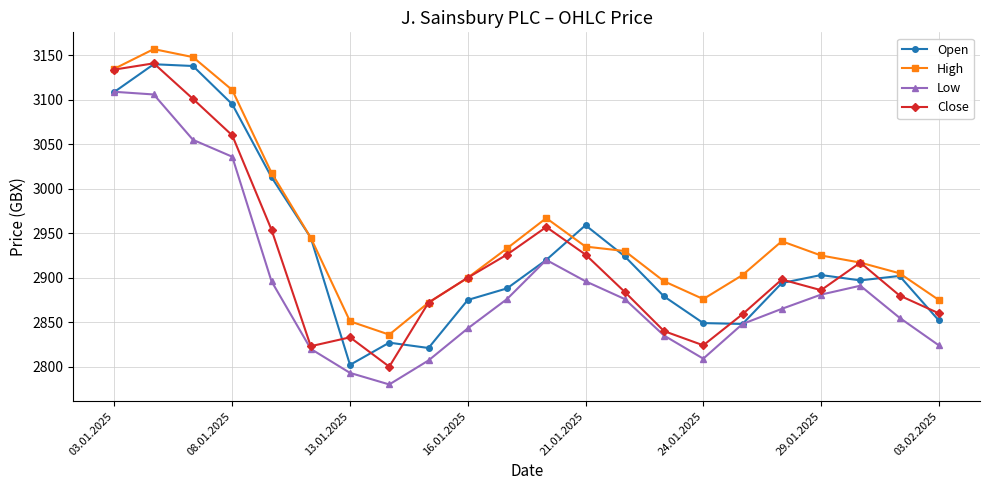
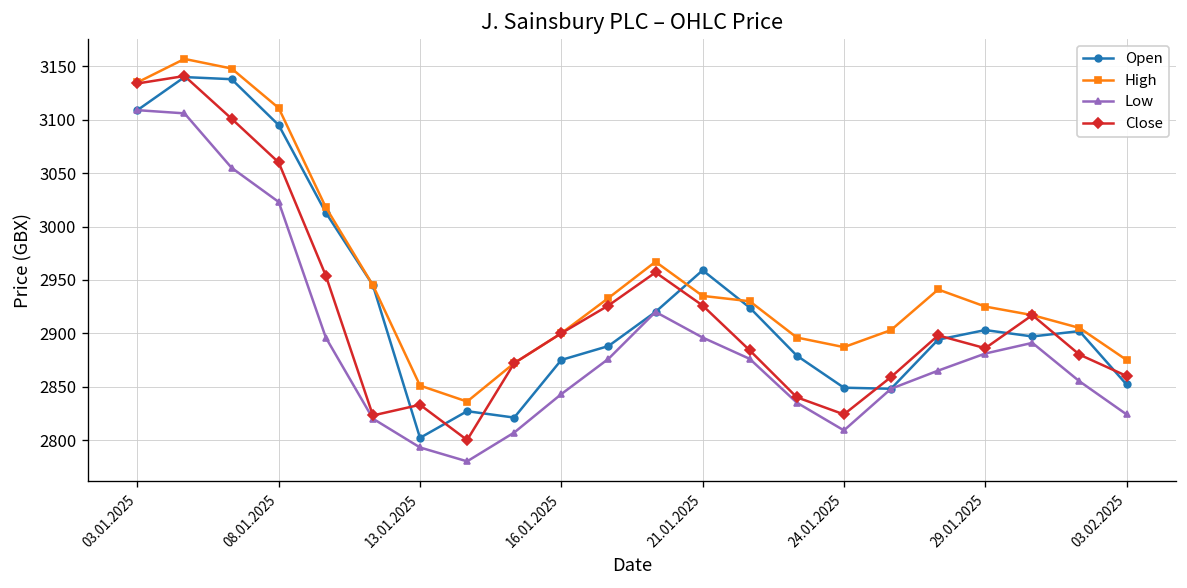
  {
    "Open": {
      "08.01.2025": 3100,
      "13.01.2025": 2800,
      "16.01.2025": 2880,
      "21.01.2025": 2960,
      "24.01.2025": 2850,
      "29.01.2025": 2900,
      "03.02.2025": 2850
    },
    "High": {
      "08.01.2025": 3110,
      "13.01.2025": 2850,
      "21.01.2025": 2940,
-     "24.01.2025": 2880,
+     "24.01.2025": 2890,
      "29.01.2025": 2930,
      "03.02.2025": 2880
    },
    "Low": {
-     "08.01.2025": 3040,
+     "08.01.2025": 3020,
      "13.01.2025": 2790,
      "16.01.2025": 2840,
      "21.01.2025": 2900,
      "24.01.2025": 2810,
      "29.01.2025": 2880,
      "03.02.2025": 2820
    },
    "Close": {
      "08.01.2025": 3060,
      "13.01.2025": 2830,
      "21.01.2025": 2930,
      "24.01.2025": 2820,
      "29.01.2025": 2890,
      "03.02.2025": 2860
    }
  }
